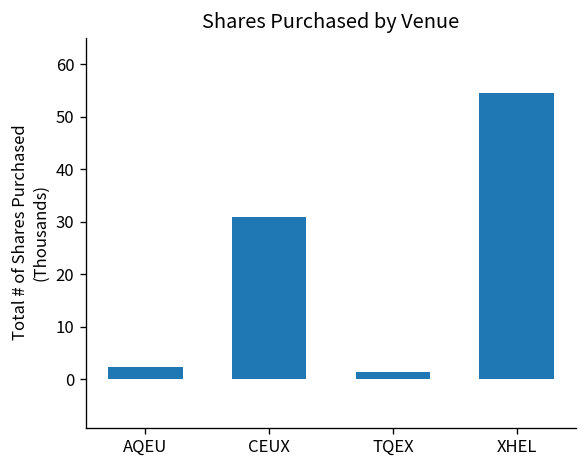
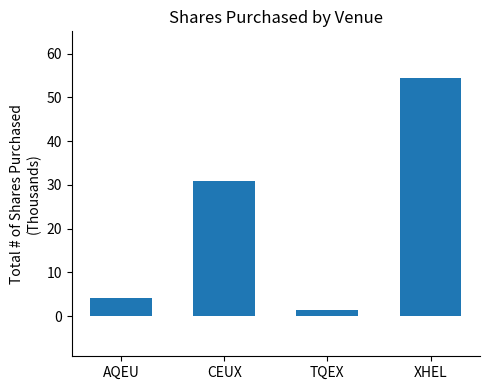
  {
-   "AQEU": 2,
+   "AQEU": 4,
    "CEUX": 31,
    "TQEX": 1,
    "XHEL": 54
  }
